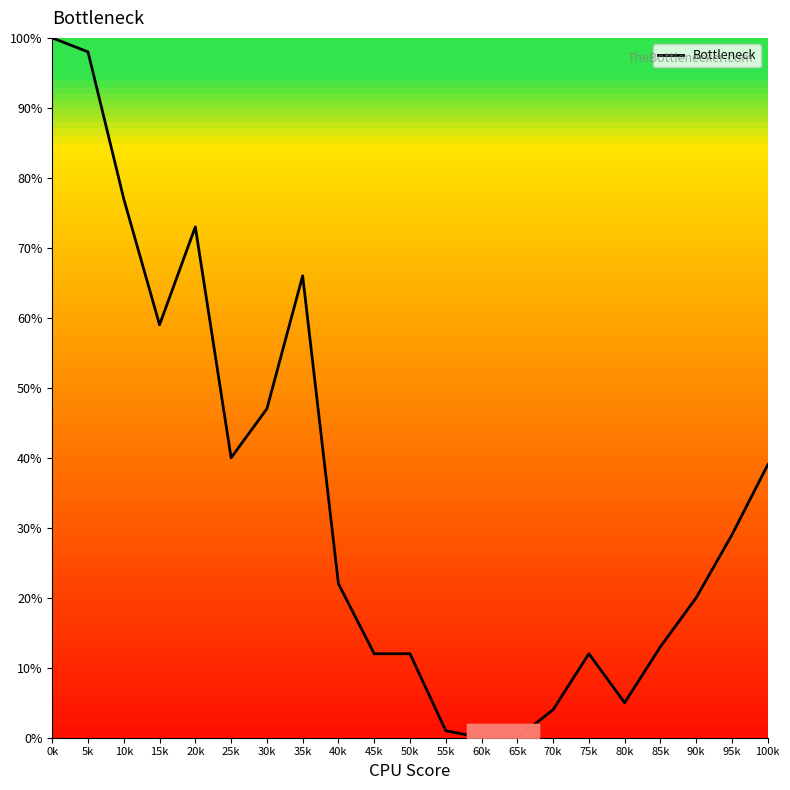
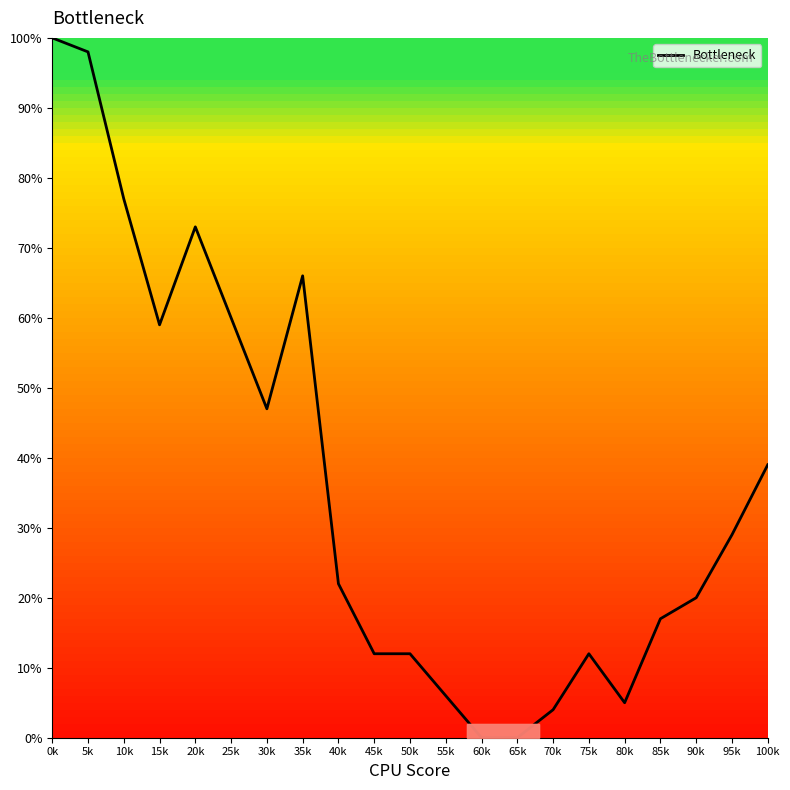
  {
    "0k": "100%",
    "5k": "98%",
    "10k": "77%",
    "15k": "59%",
    "20k": "73%",
-   "25k": "40%",
+   "25k": "60%",
    "30k": "47%",
    "35k": "66%",
    "40k": "22%",
    "45k": "12%",
    "50k": "12%",
-   "55k": "1%",
+   "55k": "6%",
    "70k": "4%",
    "75k": "12%",
    "80k": "5%",
-   "85k": "13%",
+   "85k": "17%",
    "90k": "20%",
    "95k": "29%",
    "100k": "39%"
  }
